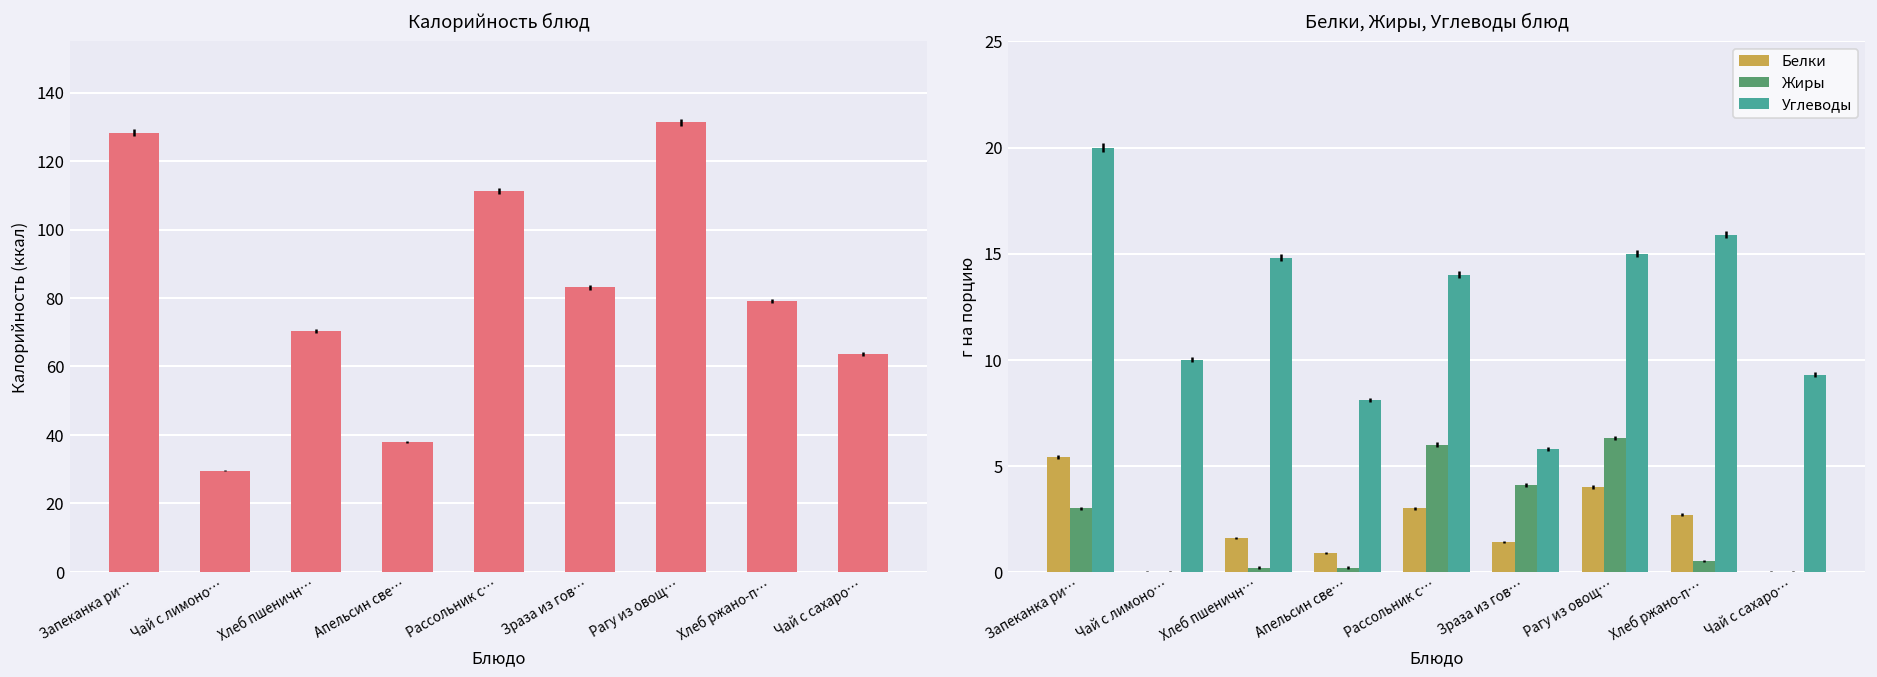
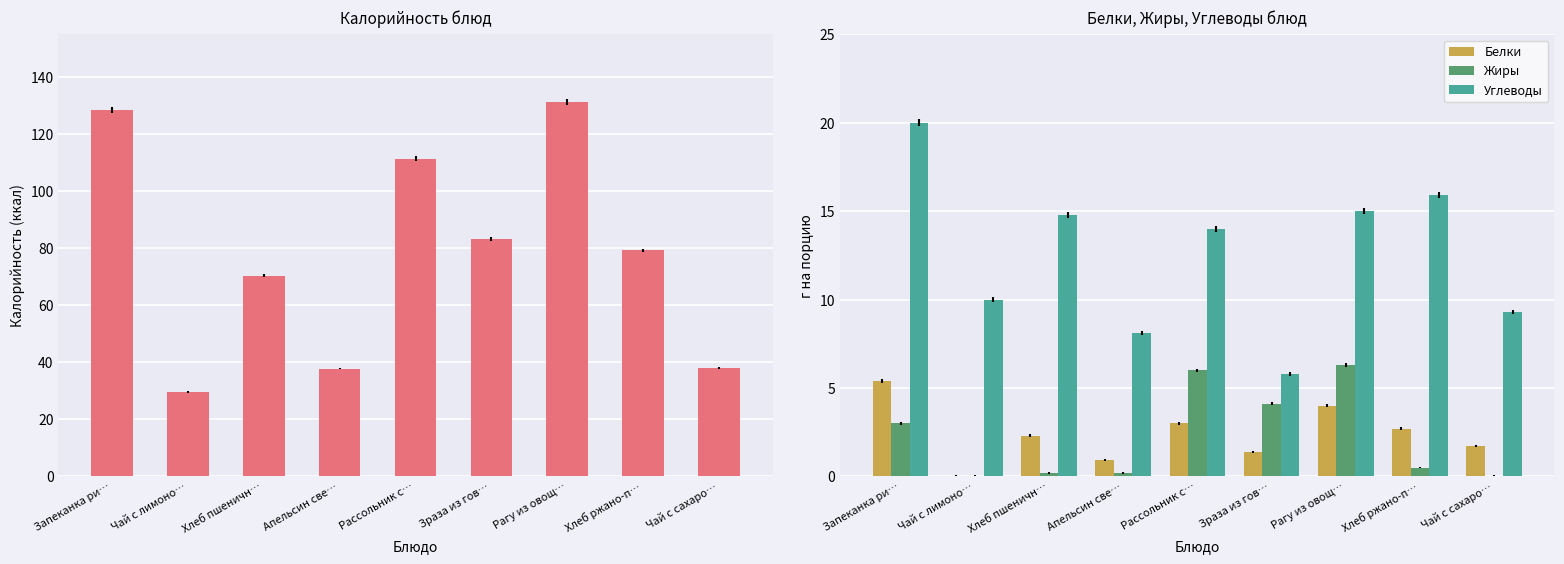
  {
    "Калорийность блюд": {
      "Запеканка ри…": 128,
      "Чай с лимоно…": 30,
      "Хлеб пшеничн…": 70,
      "Апельсин све…": 38,
      "Рассольник с…": 111,
      "Зраза из гов…": 83,
      "Рагу из овощ…": 131,
      "Хлеб ржано-п…": 79,
-     "Чай с сахаро…": 64
+     "Чай с сахаро…": 38
    },
    "Белки, Жиры, Углеводы блюд": {
      "Белки": {
        "Запеканка ри…": 5.4,
        "Чай с лимоно…": 0.0,
-       "Хлеб пшеничн…": 1.6,
+       "Хлеб пшеничн…": 2.3,
        "Апельсин све…": 0.9,
        "Рассольник с…": 3.0,
        "Зраза из гов…": 1.4,
        "Рагу из овощ…": 4.0,
        "Хлеб ржано-п…": 2.7,
-       "Чай с сахаро…": 0.0
+       "Чай с сахаро…": 1.7
      }
    }
  }
